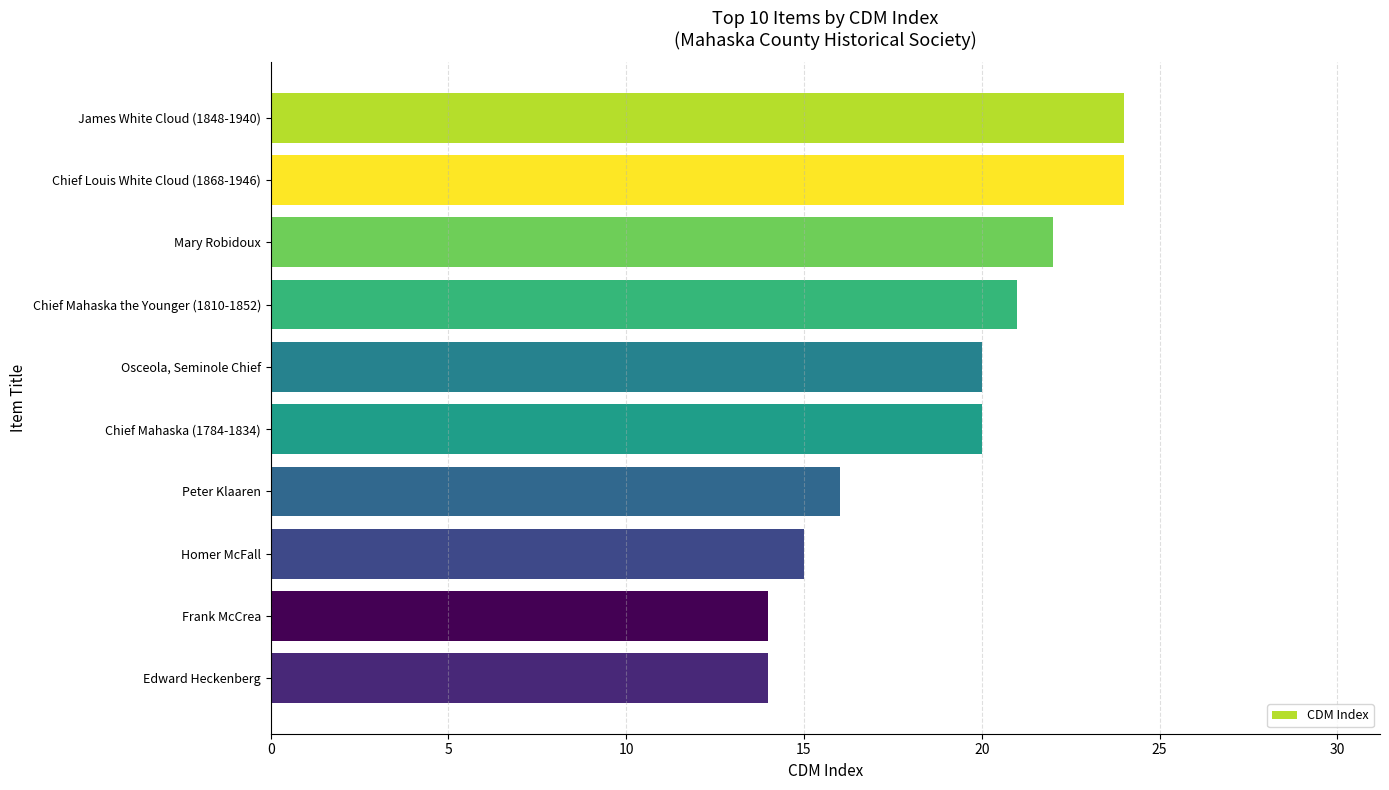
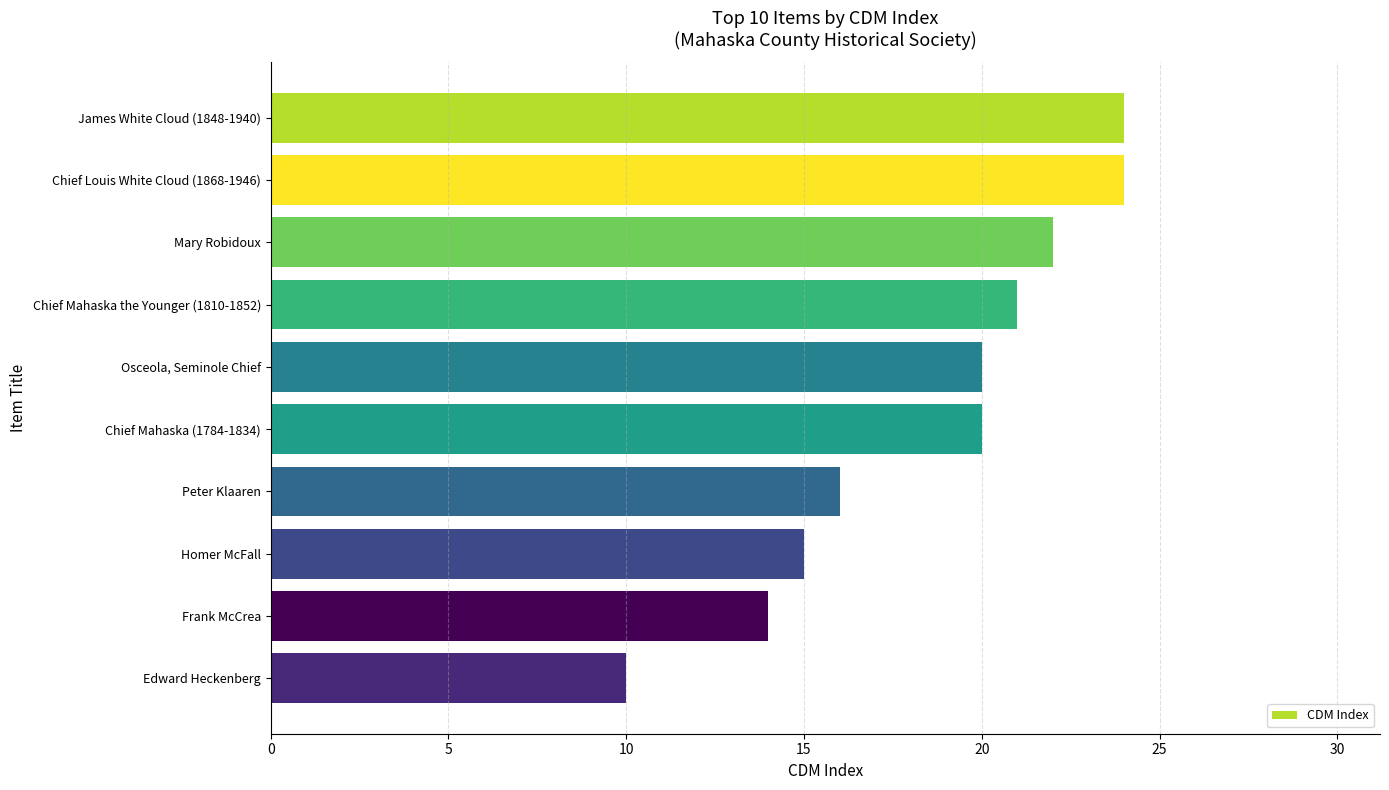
  {
    "James White Cloud (1848-1940)": 24,
    "Chief Louis White Cloud (1868-1946)": 24,
    "Mary Robidoux": 22,
    "Chief Mahaska the Younger (1810-1852)": 21,
    "Osceola, Seminole Chief": 20,
    "Chief Mahaska (1784-1834)": 20,
    "Peter Klaaren": 16,
    "Homer McFall": 15,
    "Frank McCrea": 14,
-   "Edward Heckenberg": 14
+   "Edward Heckenberg": 10
  }
